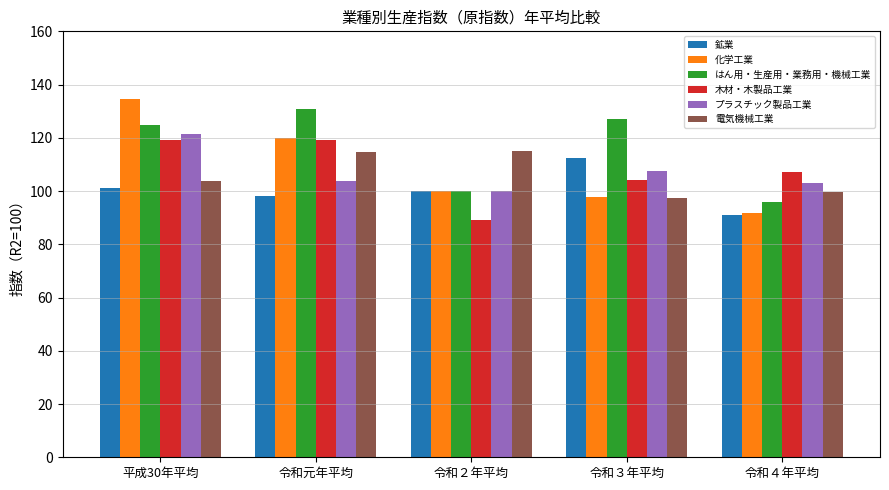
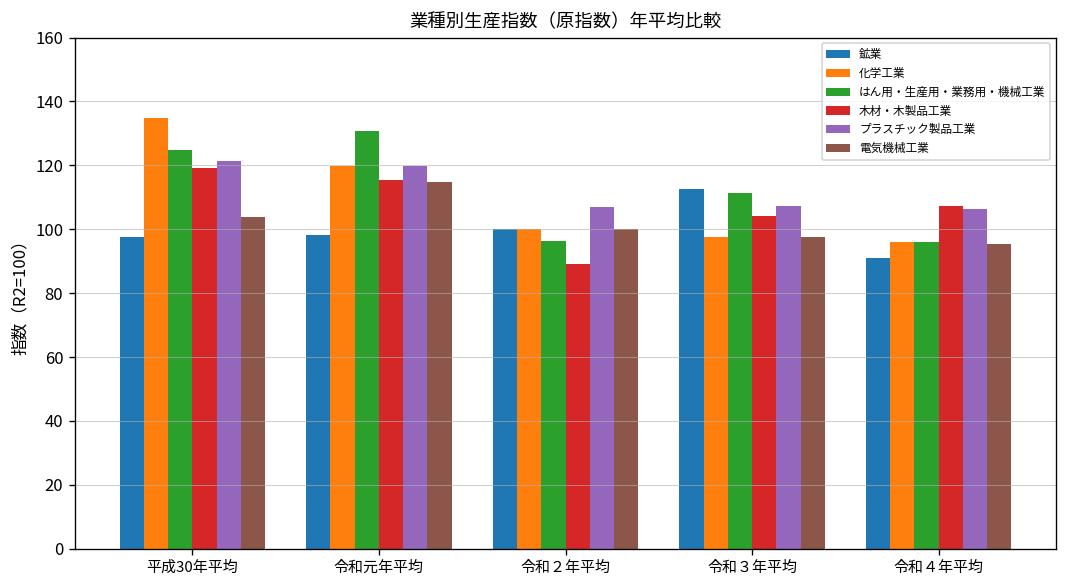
  {
    "鉱業": {
-     "平成30年平均": 101,
+     "平成30年平均": 98,
      "令和元年平均": 98,
      "令和２年平均": 100,
      "令和３年平均": 113,
      "令和４年平均": 91
    },
    "化学工業": {
      "平成30年平均": 135,
      "令和元年平均": 120,
      "令和２年平均": 100,
      "令和３年平均": 98,
-     "令和４年平均": 92
+     "令和４年平均": 96
    },
    "はん用・生産用・業務用・機械工業": {
      "平成30年平均": 125,
      "令和元年平均": 131,
-     "令和２年平均": 100,
-     "令和３年平均": 127,
+     "令和２年平均": 96,
+     "令和３年平均": 111,
      "令和４年平均": 96
    },
    "木材・木製品工業": {
      "平成30年平均": 119,
-     "令和元年平均": 119,
+     "令和元年平均": 115,
      "令和２年平均": 89,
      "令和３年平均": 104,
      "令和４年平均": 107
    },
    "プラスチック製品工業": {
      "平成30年平均": 122,
-     "令和元年平均": 104,
-     "令和２年平均": 100,
+     "令和元年平均": 120,
+     "令和２年平均": 107,
      "令和３年平均": 107,
-     "令和４年平均": 103
+     "令和４年平均": 106
    },
    "電気機械工業": {
      "平成30年平均": 104,
      "令和元年平均": 115,
-     "令和２年平均": 115,
+     "令和２年平均": 100,
      "令和３年平均": 98,
-     "令和４年平均": 100
+     "令和４年平均": 95
    }
  }
